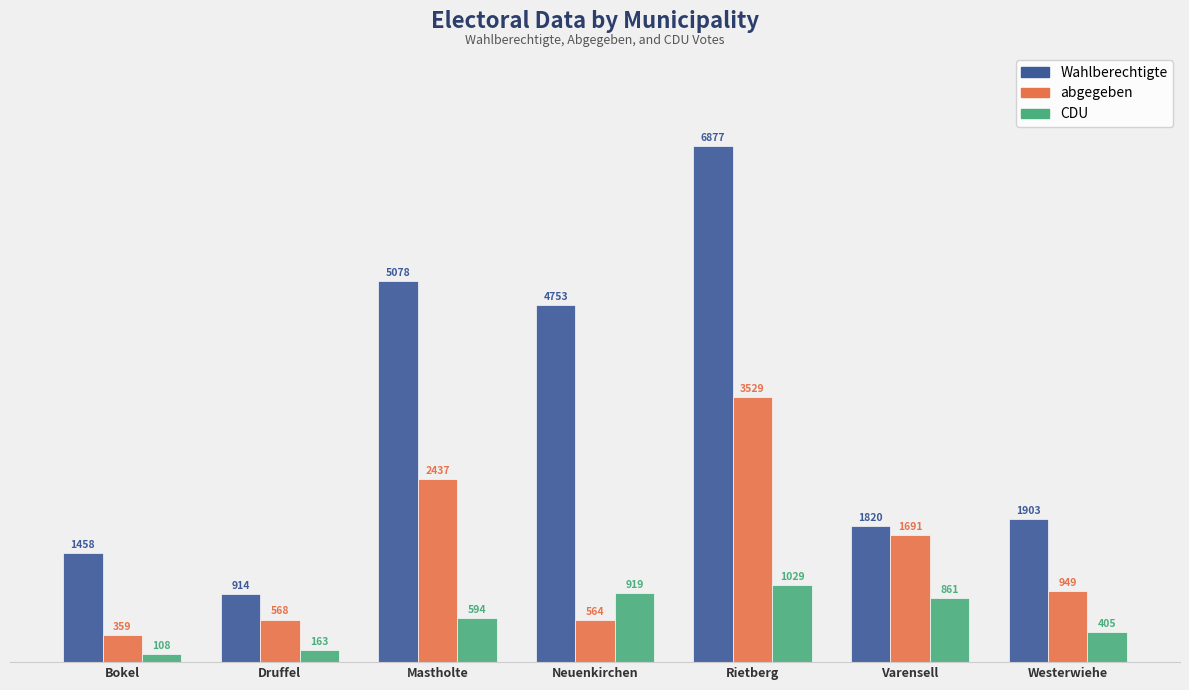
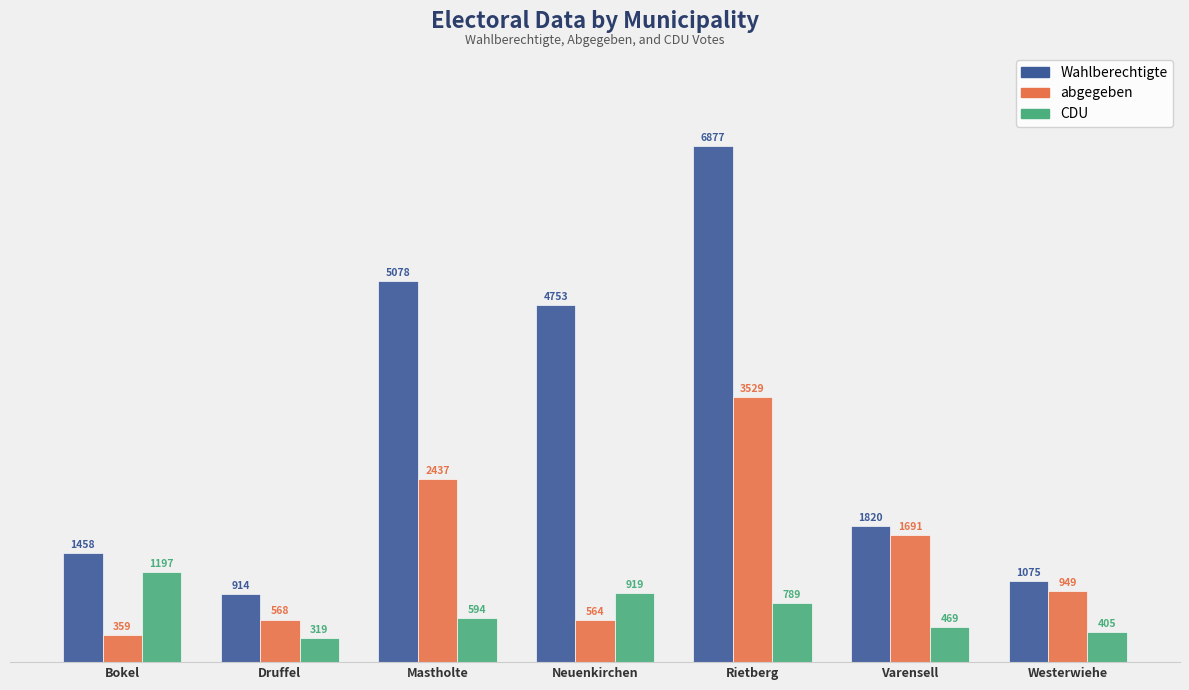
  {
    "Wahlberechtigte": {
      "Bokel": 1458,
      "Druffel": 914,
      "Mastholte": 5078,
      "Neuenkirchen": 4753,
      "Rietberg": 6877,
      "Varensell": 1820,
-     "Westerwiehe": 1903
+     "Westerwiehe": 1075
    },
    "abgegeben": {
      "Bokel": 359,
      "Druffel": 568,
      "Mastholte": 2437,
      "Neuenkirchen": 564,
      "Rietberg": 3529,
      "Varensell": 1691,
      "Westerwiehe": 949
    },
    "CDU": {
-     "Bokel": 108,
-     "Druffel": 163,
+     "Bokel": 1197,
+     "Druffel": 319,
      "Mastholte": 594,
      "Neuenkirchen": 919,
-     "Rietberg": 1029,
-     "Varensell": 861,
+     "Rietberg": 789,
+     "Varensell": 469,
      "Westerwiehe": 405
    }
  }
